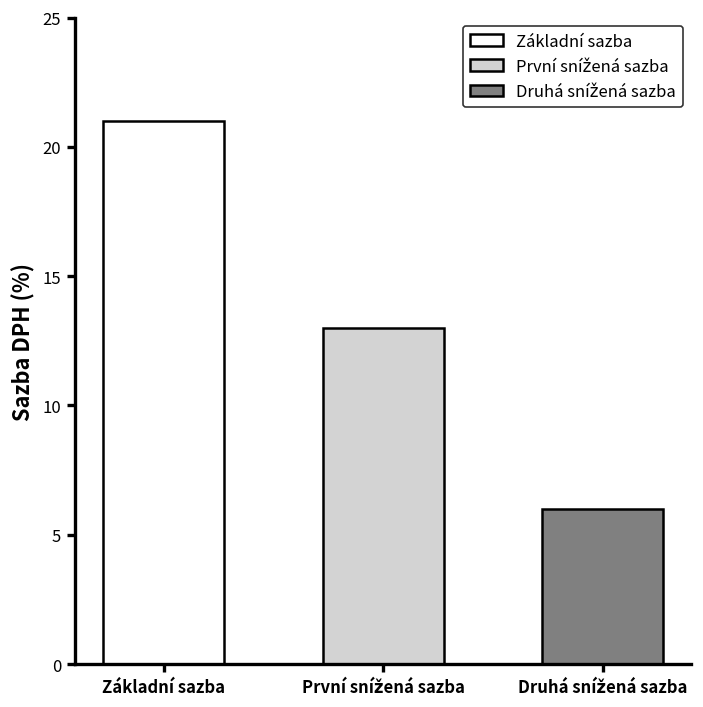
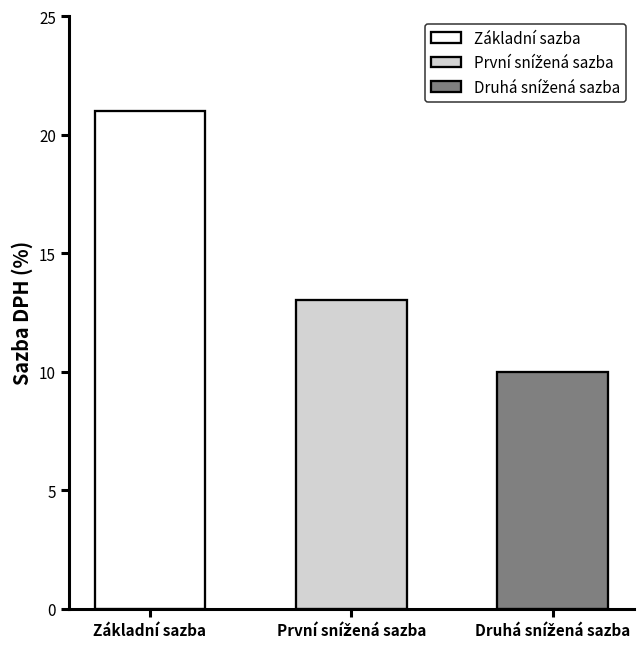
  {
    "Základní sazba": 21,
    "První snížená sazba": 13,
-   "Druhá snížená sazba": 6
+   "Druhá snížená sazba": 10
  }
